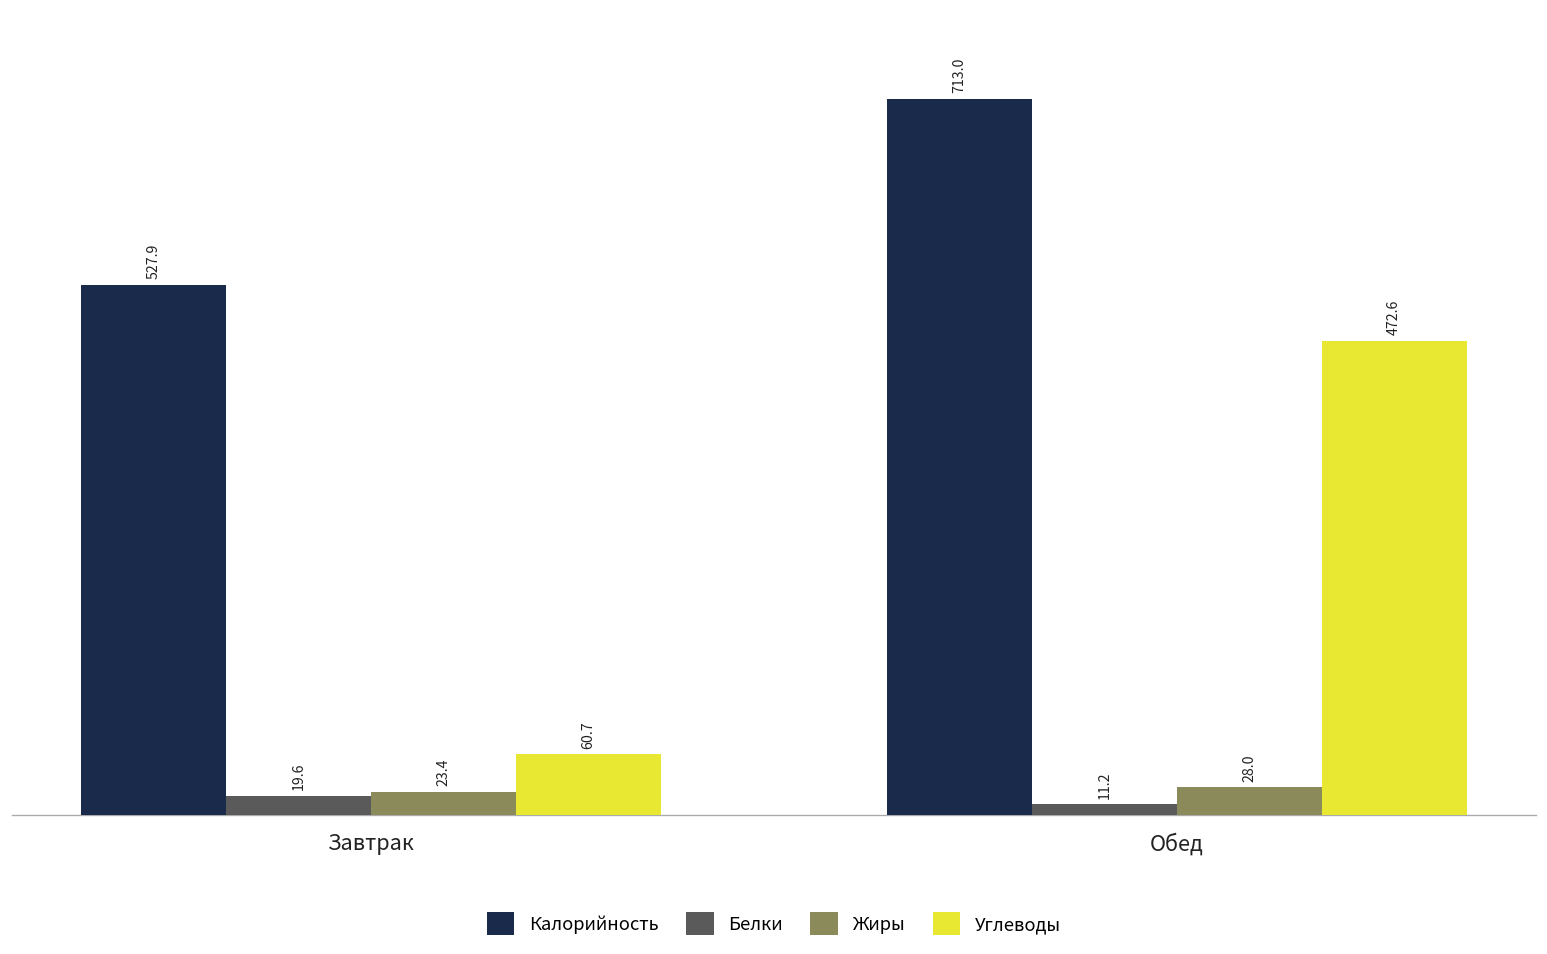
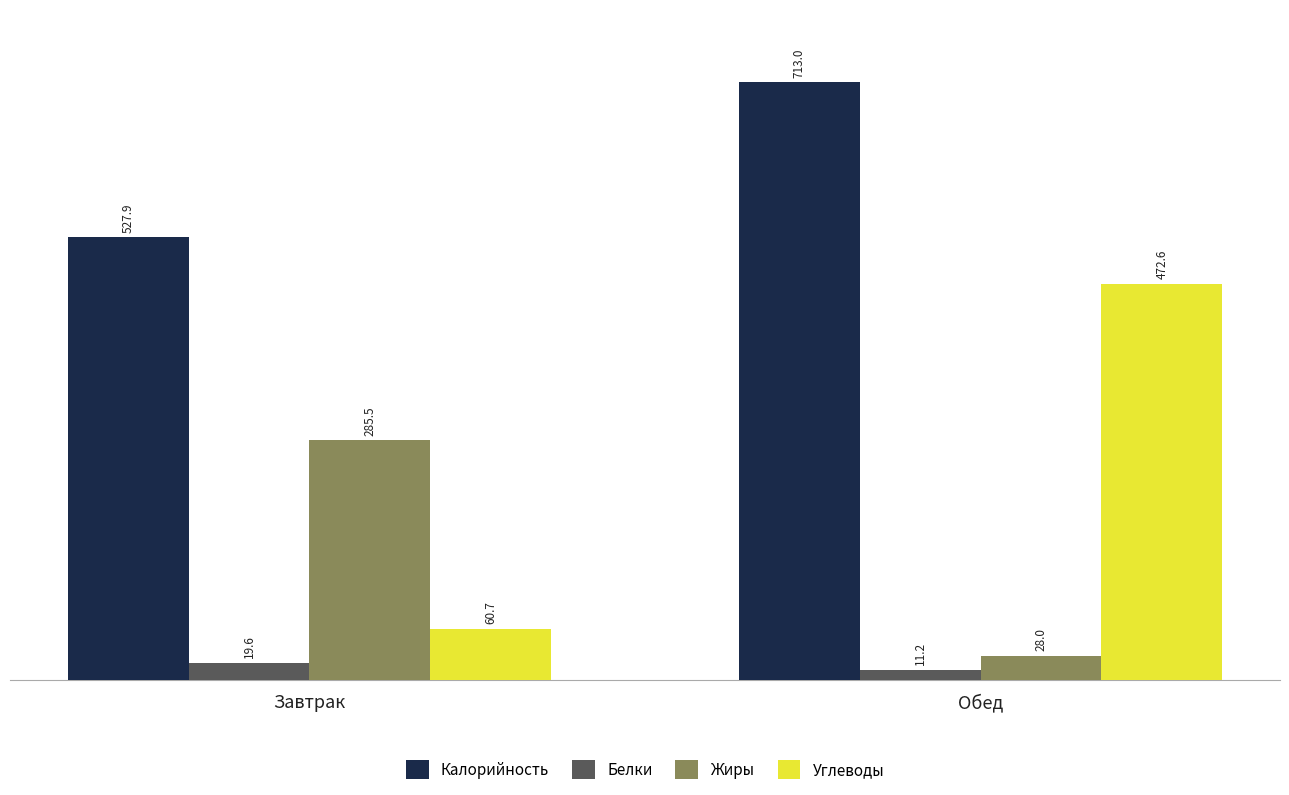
  {
    "Калорийность": {
      "Завтрак": 527.9,
      "Обед": 713.0
    },
    "Белки": {
      "Завтрак": 19.6,
      "Обед": 11.2
    },
    "Жиры": {
-     "Завтрак": 23.4,
+     "Завтрак": 285.5,
      "Обед": 28.0
    },
    "Углеводы": {
      "Завтрак": 60.7,
      "Обед": 472.6
    }
  }
